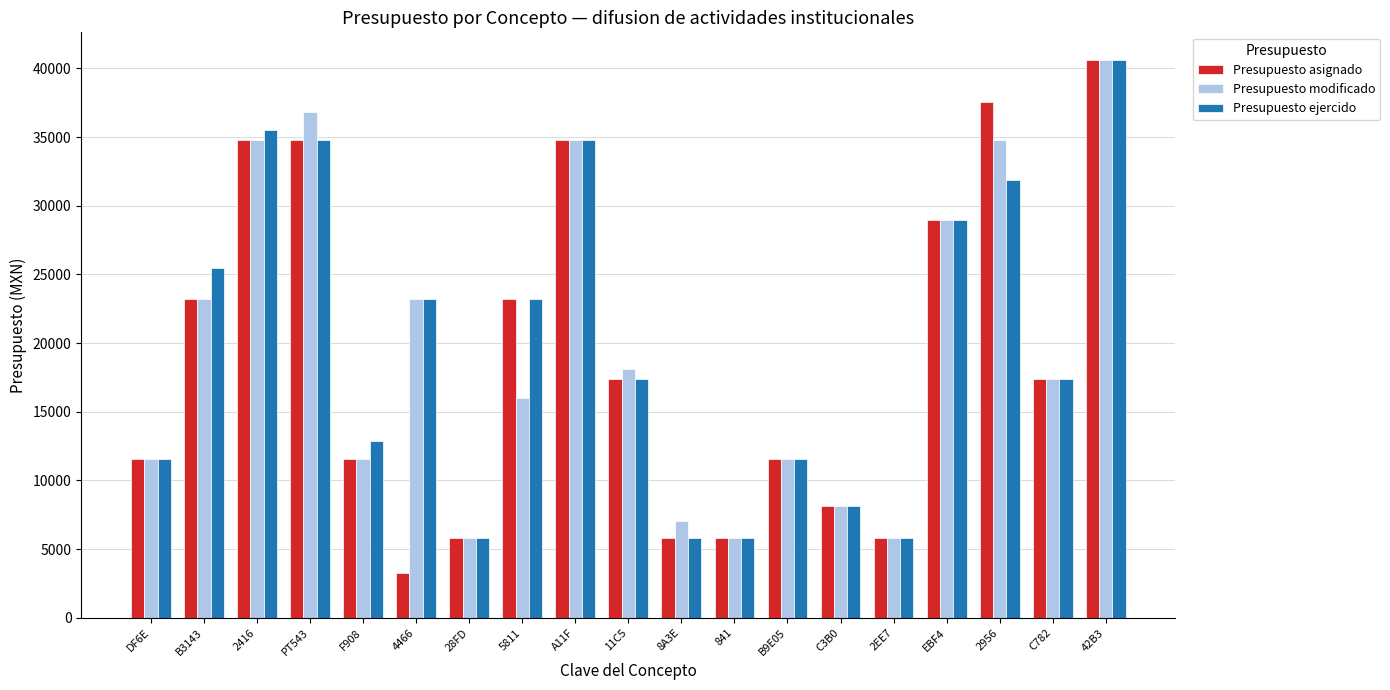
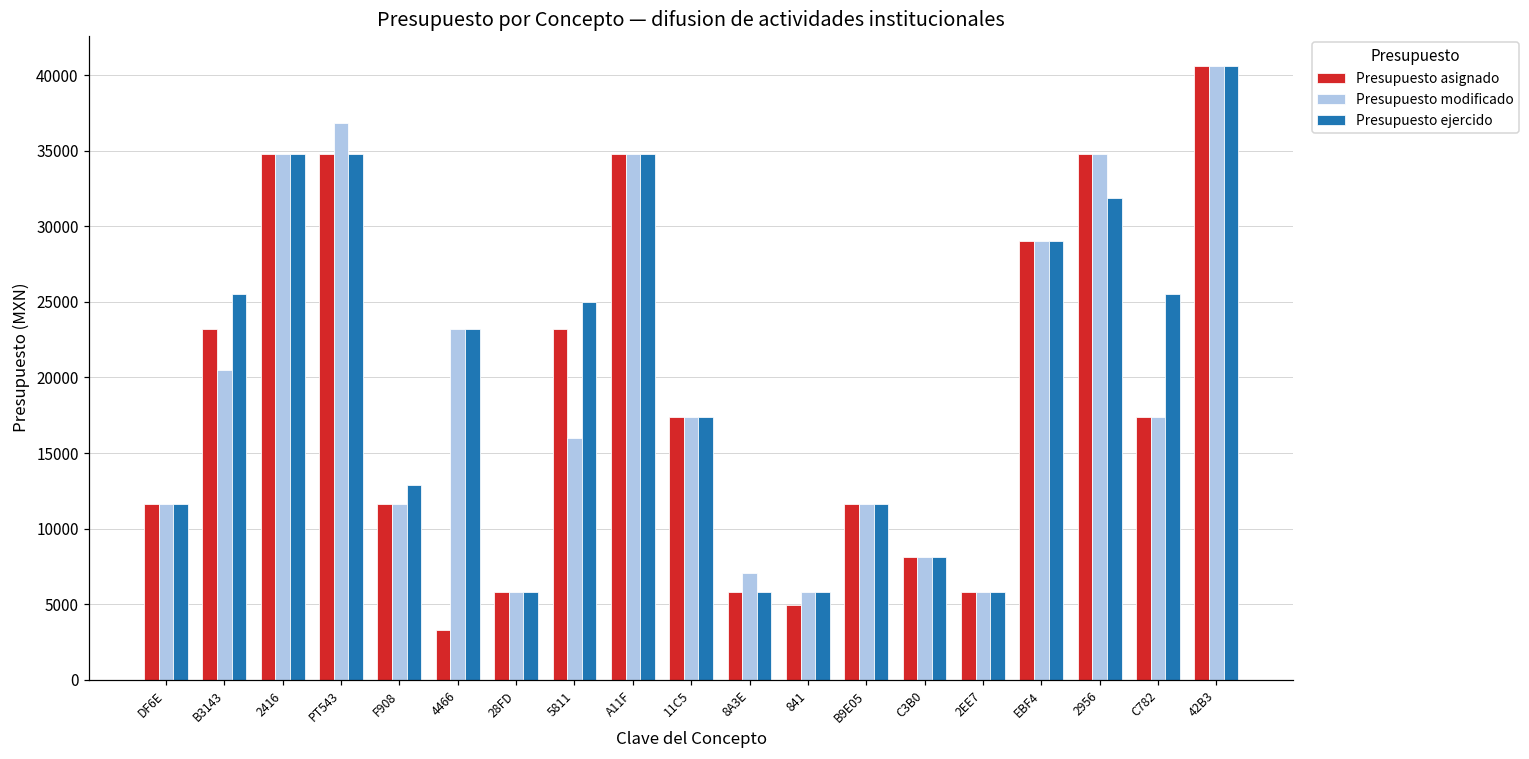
  {
    "Presupuesto asignado": {
      "DF6E": 11600,
      "B3143": 23200,
      "2416": 34800,
      "PT543": 34800,
      "F908": 11600,
      "4466": 3300,
      "28FD": 5800,
      "5811": 23200,
      "A11F": 34800,
      "11C5": 17400,
      "8A3E": 5800,
-     "841": 5800,
+     "841": 4900,
      "B9E05": 11600,
      "C3B0": 8100,
      "2EE7": 5800,
      "EBF4": 29000,
-     "2956": 37500,
+     "2956": 34800,
      "C782": 17400,
      "42B3": 40600
    },
    "Presupuesto modificado": {
      "DF6E": 11600,
-     "B3143": 23200,
+     "B3143": 20500,
      "2416": 34800,
      "PT543": 36800,
      "F908": 11600,
      "4466": 23200,
      "28FD": 5800,
      "5811": 16000,
      "A11F": 34800,
-     "11C5": 18100,
+     "11C5": 17400,
      "8A3E": 7100,
      "841": 5800,
      "B9E05": 11600,
      "C3B0": 8100,
      "2EE7": 5800,
      "EBF4": 29000,
      "2956": 34800,
      "C782": 17400,
      "42B3": 40600
    },
    "Presupuesto ejercido": {
      "DF6E": 11600,
      "B3143": 25500,
-     "2416": 35500,
+     "2416": 34800,
      "PT543": 34800,
      "F908": 12900,
      "4466": 23200,
      "28FD": 5800,
-     "5811": 23200,
+     "5811": 25000,
      "A11F": 34800,
      "11C5": 17400,
      "8A3E": 5800,
      "841": 5800,
      "B9E05": 11600,
      "C3B0": 8100,
      "2EE7": 5800,
      "EBF4": 29000,
      "2956": 31900,
-     "C782": 17400,
+     "C782": 25500,
      "42B3": 40600
    }
  }
